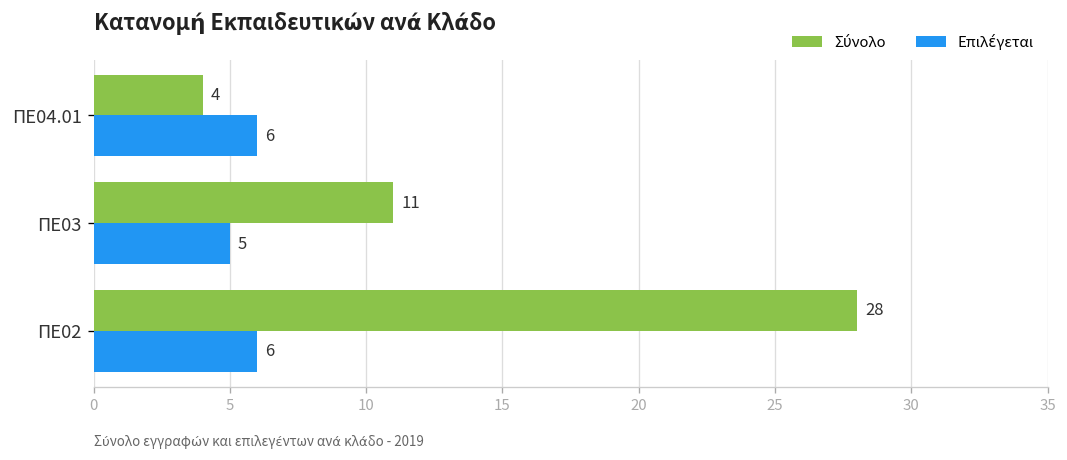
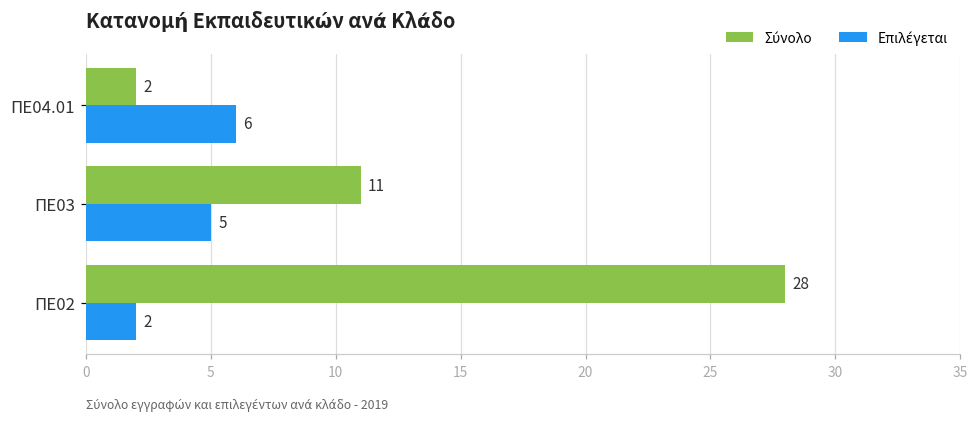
  {
    "Σύνολο": {
-     "ΠΕ04.01": 4,
+     "ΠΕ04.01": 2,
      "ΠΕ03": 11,
      "ΠΕ02": 28
    },
    "Επιλέγεται": {
      "ΠΕ04.01": 6,
      "ΠΕ03": 5,
-     "ΠΕ02": 6
+     "ΠΕ02": 2
    }
  }
